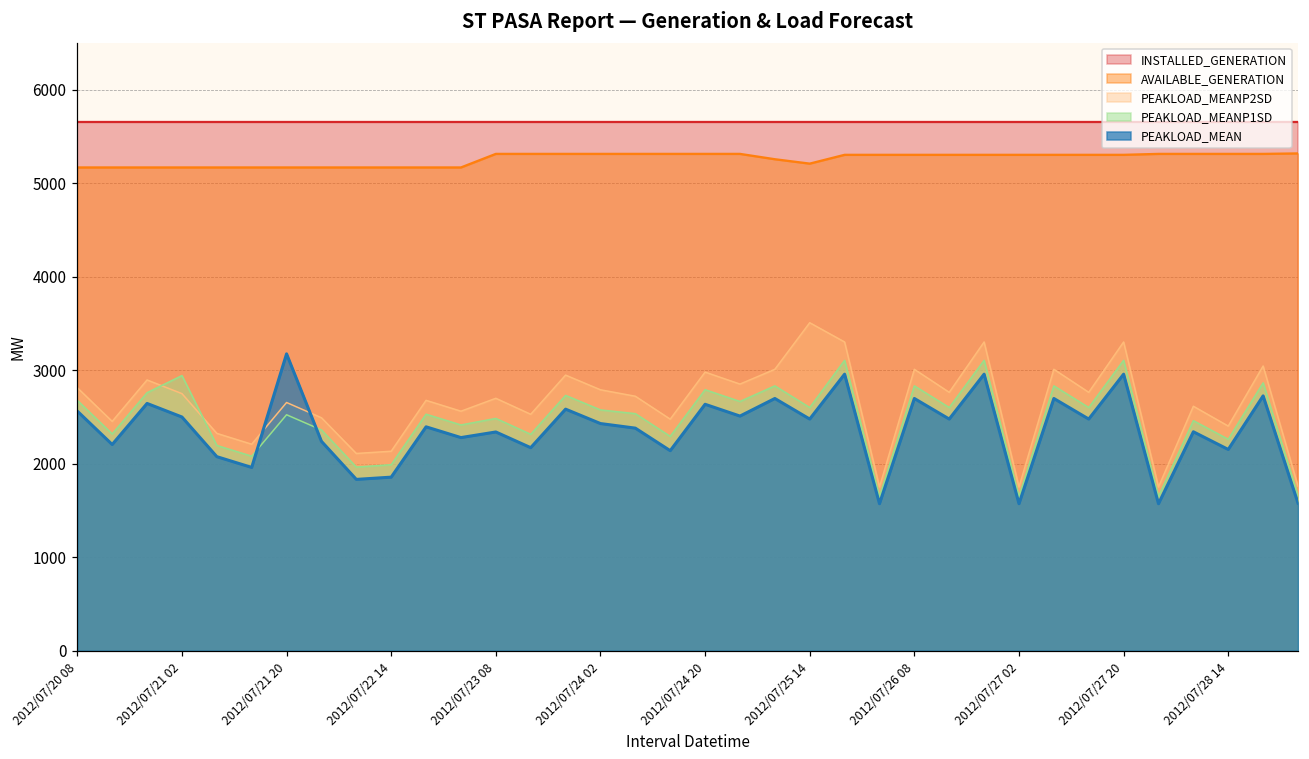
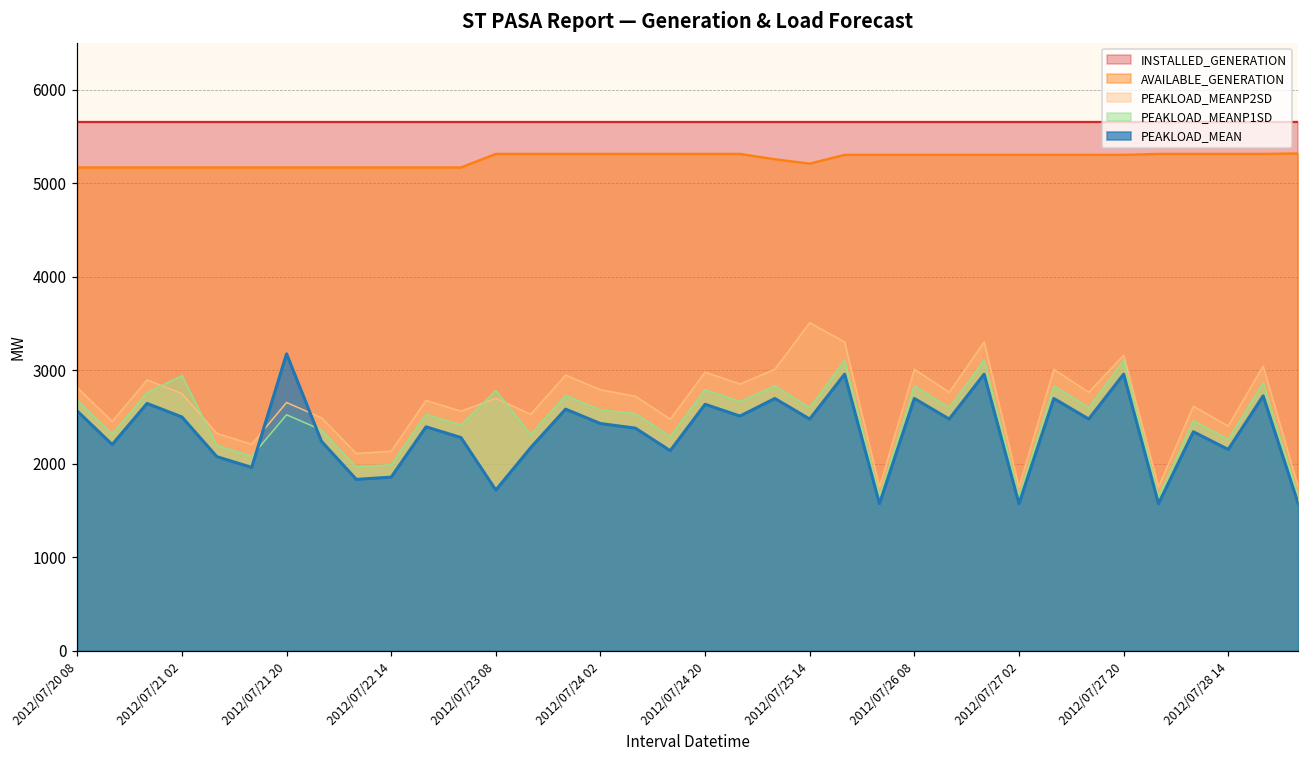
  {
    "PEAKLOAD_MEANP2SD": {
      "2012/07/20 08": 2800,
      "2012/07/21 02": 2700,
      "2012/07/21 20": 2700,
      "2012/07/22 14": 2100,
      "2012/07/23 08": 2700,
      "2012/07/24 02": 2800,
      "2012/07/24 20": 3000,
      "2012/07/25 14": 3500,
      "2012/07/26 08": 3000,
      "2012/07/27 02": 1800,
-     "2012/07/27 20": 3300,
+     "2012/07/27 20": 3200,
      "2012/07/28 14": 2400
    },
    "PEAKLOAD_MEANP1SD": {
      "2012/07/20 08": 2700,
      "2012/07/21 02": 2900,
      "2012/07/21 20": 2500,
      "2012/07/22 14": 2000,
-     "2012/07/23 08": 2500,
+     "2012/07/23 08": 2800,
      "2012/07/24 02": 2600,
      "2012/07/24 20": 2800,
      "2012/07/25 14": 2600,
      "2012/07/26 08": 2800,
      "2012/07/27 02": 1600,
      "2012/07/27 20": 3100,
      "2012/07/28 14": 2300
    },
    "PEAKLOAD_MEAN": {
      "2012/07/20 08": 2600,
      "2012/07/21 02": 2500,
      "2012/07/21 20": 3200,
      "2012/07/22 14": 1900,
-     "2012/07/23 08": 2300,
+     "2012/07/23 08": 1700,
      "2012/07/24 02": 2400,
      "2012/07/24 20": 2600,
      "2012/07/25 14": 2500,
      "2012/07/26 08": 2700,
      "2012/07/27 02": 1600,
      "2012/07/27 20": 3000,
      "2012/07/28 14": 2200
    }
  }
